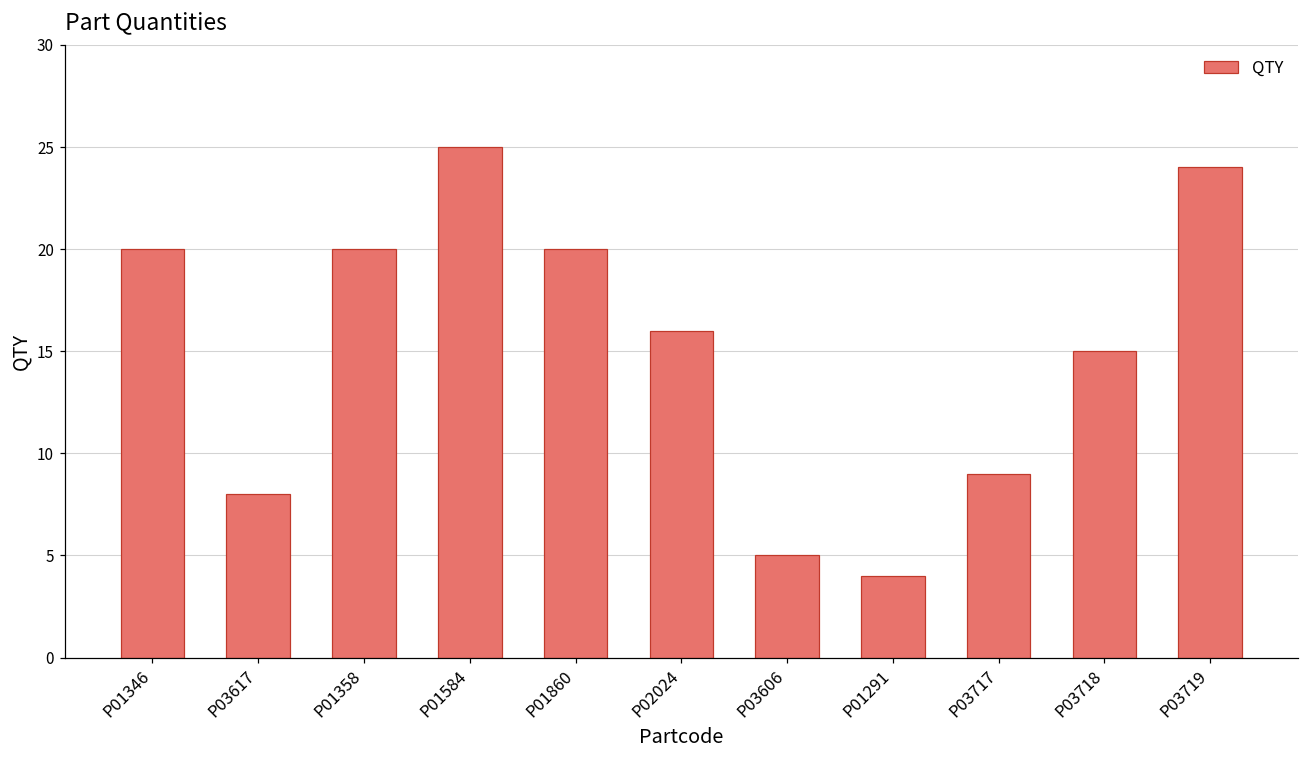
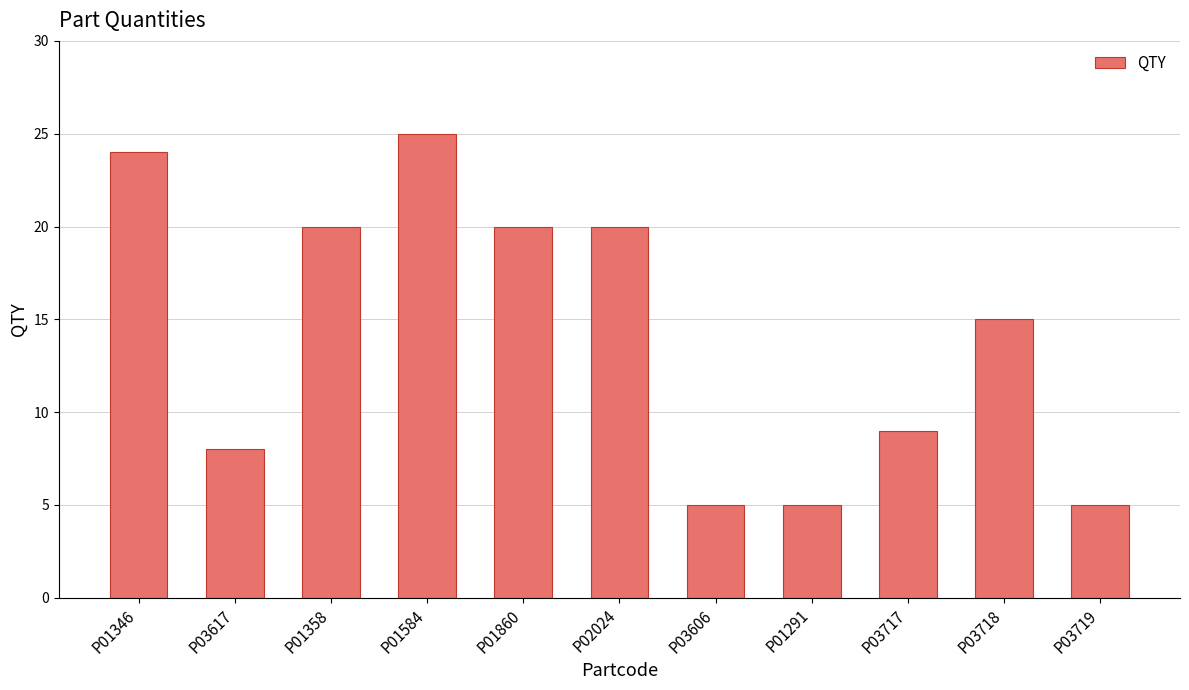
  {
-   "P01346": 20,
+   "P01346": 24,
    "P03617": 8,
    "P01358": 20,
    "P01584": 25,
    "P01860": 20,
-   "P02024": 16,
+   "P02024": 20,
    "P03606": 5,
-   "P01291": 4,
+   "P01291": 5,
    "P03717": 9,
    "P03718": 15,
-   "P03719": 24
+   "P03719": 5
  }
